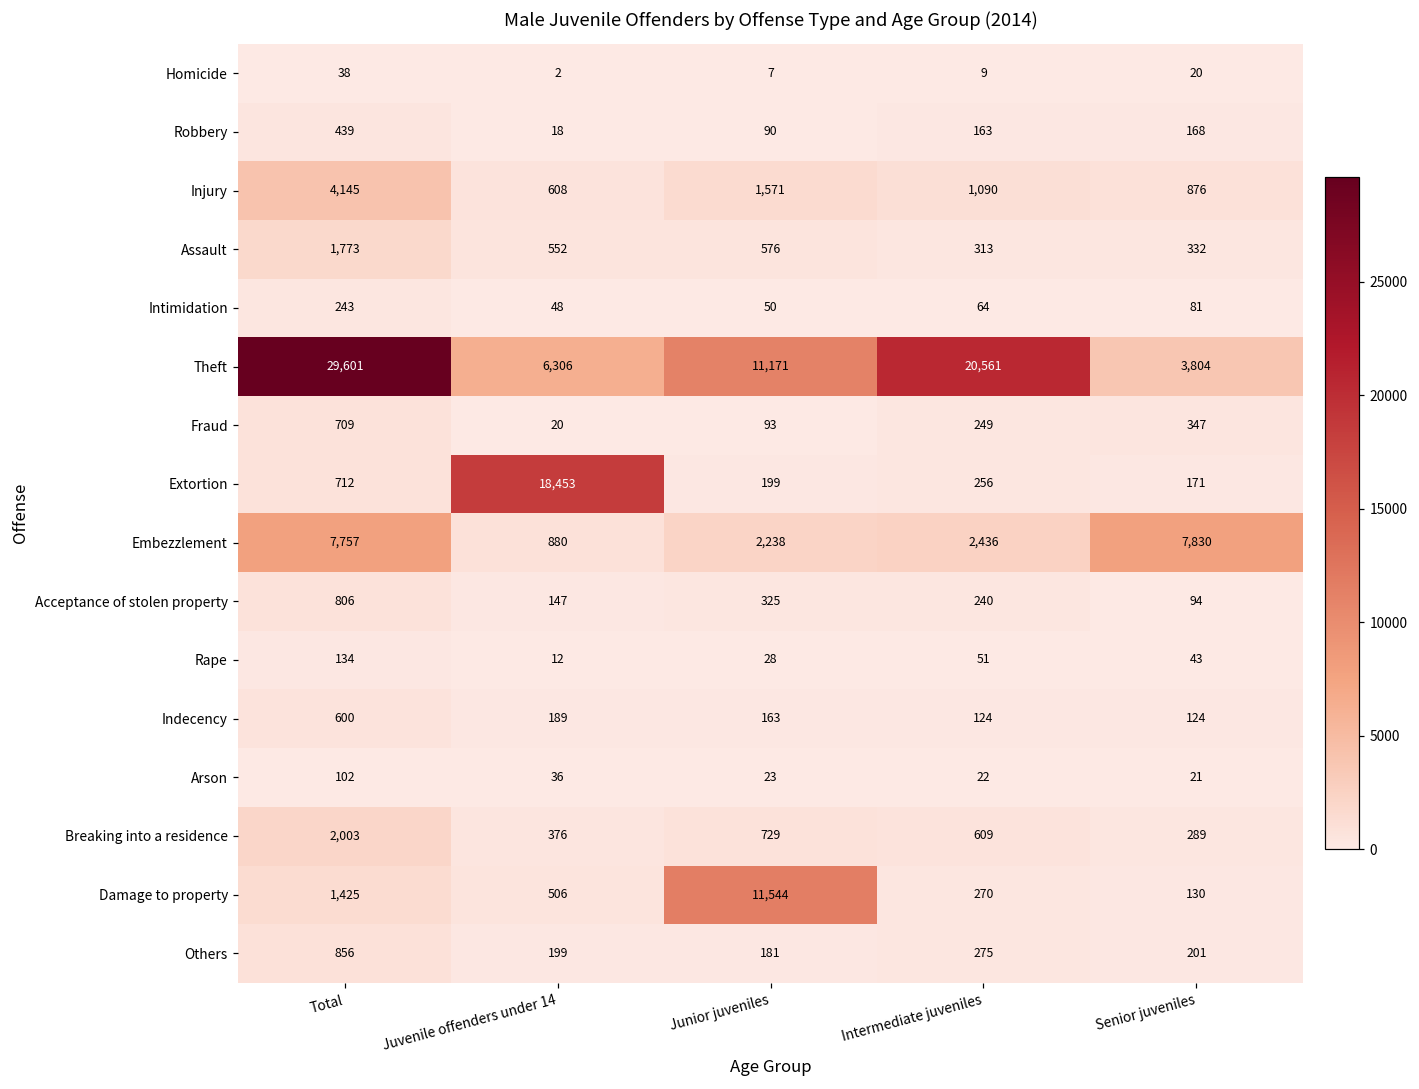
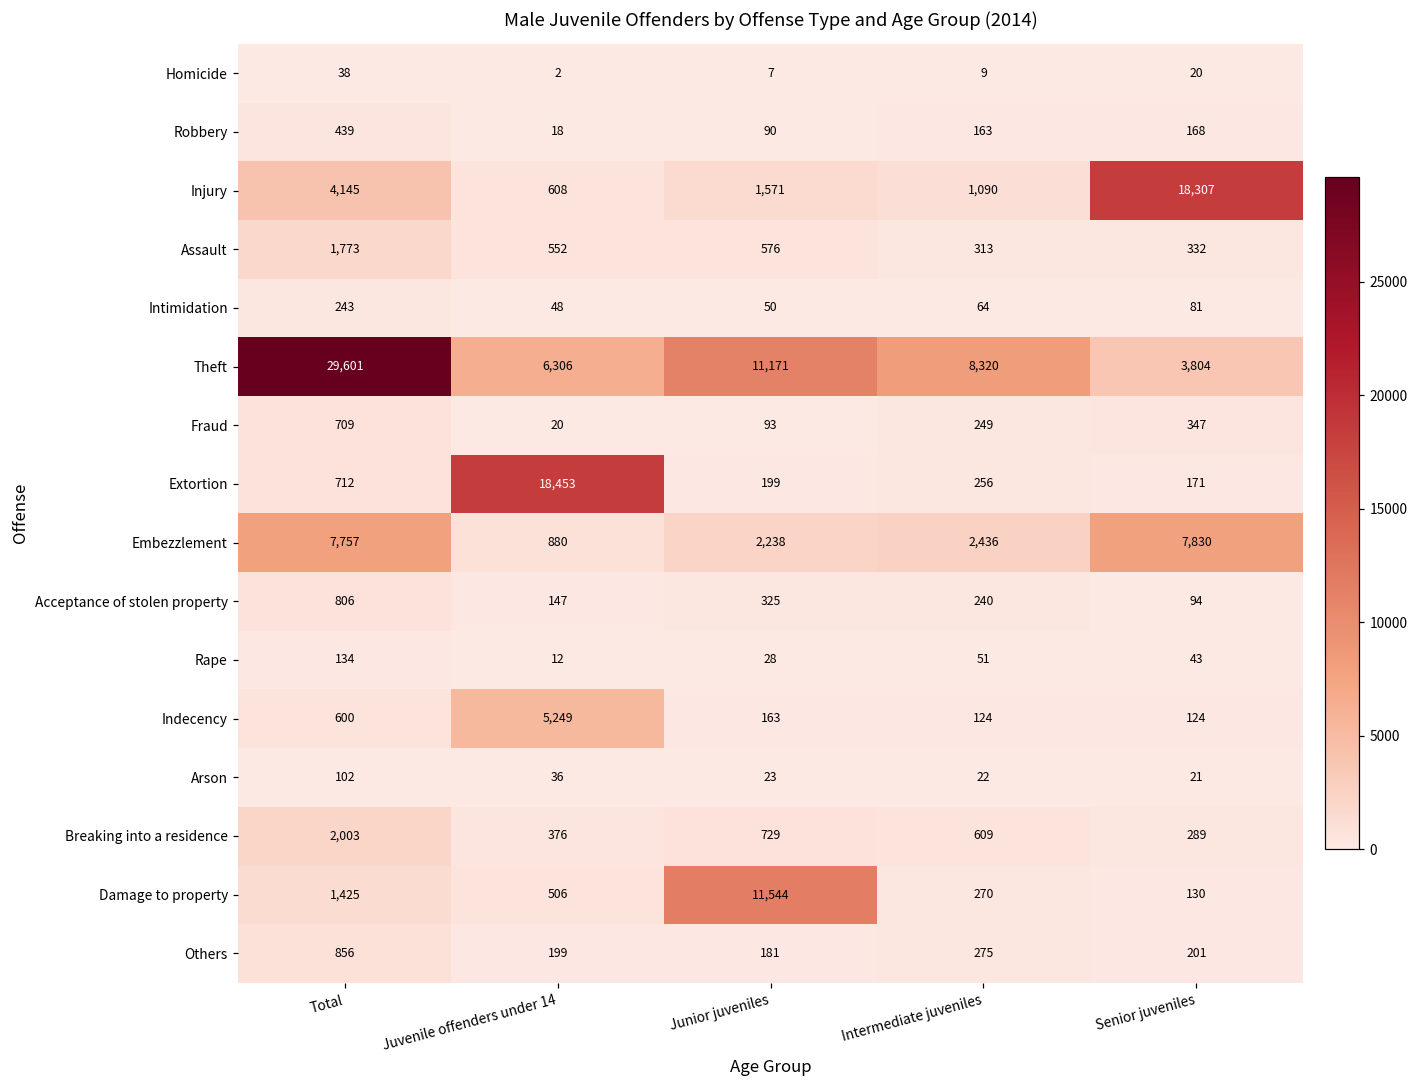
  {
    "Homicide": {
      "Total": "38",
      "Juvenile offenders under 14": "2",
      "Junior juveniles": "7",
      "Intermediate juveniles": "9",
      "Senior juveniles": "20"
    },
    "Robbery": {
      "Total": "439",
      "Juvenile offenders under 14": "18",
      "Junior juveniles": "90",
      "Intermediate juveniles": "163",
      "Senior juveniles": "168"
    },
    "Injury": {
      "Total": "4,145",
      "Juvenile offenders under 14": "608",
      "Junior juveniles": "1,571",
      "Intermediate juveniles": "1,090",
-     "Senior juveniles": "876"
+     "Senior juveniles": "18,307"
    },
    "Assault": {
      "Total": "1,773",
      "Juvenile offenders under 14": "552",
      "Junior juveniles": "576",
      "Intermediate juveniles": "313",
      "Senior juveniles": "332"
    },
    "Intimidation": {
      "Total": "243",
      "Juvenile offenders under 14": "48",
      "Junior juveniles": "50",
      "Intermediate juveniles": "64",
      "Senior juveniles": "81"
    },
    "Theft": {
      "Total": "29,601",
      "Juvenile offenders under 14": "6,306",
      "Junior juveniles": "11,171",
-     "Intermediate juveniles": "20,561",
+     "Intermediate juveniles": "8,320",
      "Senior juveniles": "3,804"
    },
    "Fraud": {
      "Total": "709",
      "Juvenile offenders under 14": "20",
      "Junior juveniles": "93",
      "Intermediate juveniles": "249",
      "Senior juveniles": "347"
    },
    "Extortion": {
      "Total": "712",
      "Juvenile offenders under 14": "18,453",
      "Junior juveniles": "199",
      "Intermediate juveniles": "256",
      "Senior juveniles": "171"
    },
    "Embezzlement": {
      "Total": "7,757",
      "Juvenile offenders under 14": "880",
      "Junior juveniles": "2,238",
      "Intermediate juveniles": "2,436",
      "Senior juveniles": "7,830"
    },
    "Acceptance of stolen property": {
      "Total": "806",
      "Juvenile offenders under 14": "147",
      "Junior juveniles": "325",
      "Intermediate juveniles": "240",
      "Senior juveniles": "94"
    },
    "Rape": {
      "Total": "134",
      "Juvenile offenders under 14": "12",
      "Junior juveniles": "28",
      "Intermediate juveniles": "51",
      "Senior juveniles": "43"
    },
    "Indecency": {
      "Total": "600",
-     "Juvenile offenders under 14": "189",
+     "Juvenile offenders under 14": "5,249",
      "Junior juveniles": "163",
      "Intermediate juveniles": "124",
      "Senior juveniles": "124"
    },
    "Arson": {
      "Total": "102",
      "Juvenile offenders under 14": "36",
      "Junior juveniles": "23",
      "Intermediate juveniles": "22",
      "Senior juveniles": "21"
    },
    "Breaking into a residence": {
      "Total": "2,003",
      "Juvenile offenders under 14": "376",
      "Junior juveniles": "729",
      "Intermediate juveniles": "609",
      "Senior juveniles": "289"
    },
    "Damage to property": {
      "Total": "1,425",
      "Juvenile offenders under 14": "506",
      "Junior juveniles": "11,544",
      "Intermediate juveniles": "270",
      "Senior juveniles": "130"
    },
    "Others": {
      "Total": "856",
      "Juvenile offenders under 14": "199",
      "Junior juveniles": "181",
      "Intermediate juveniles": "275",
      "Senior juveniles": "201"
    }
  }
